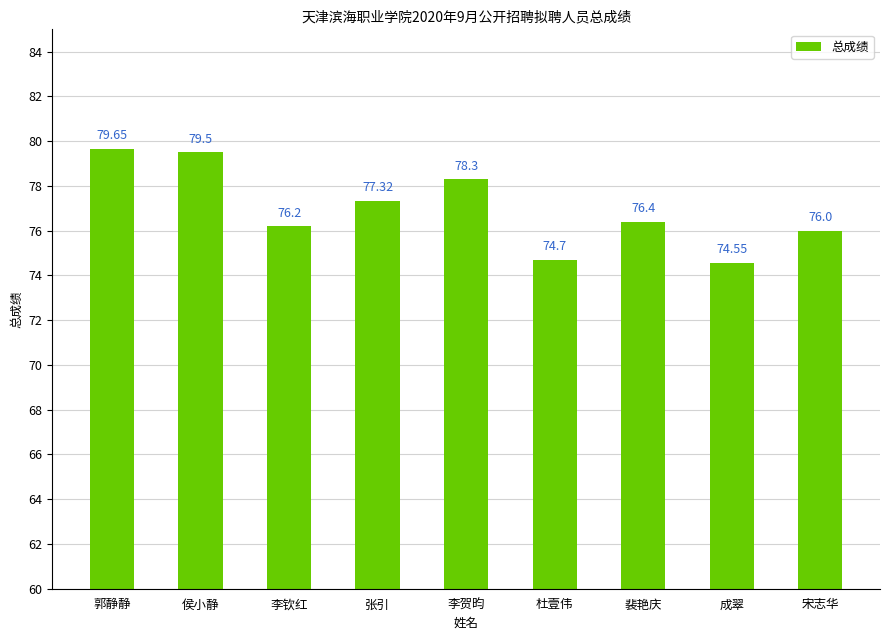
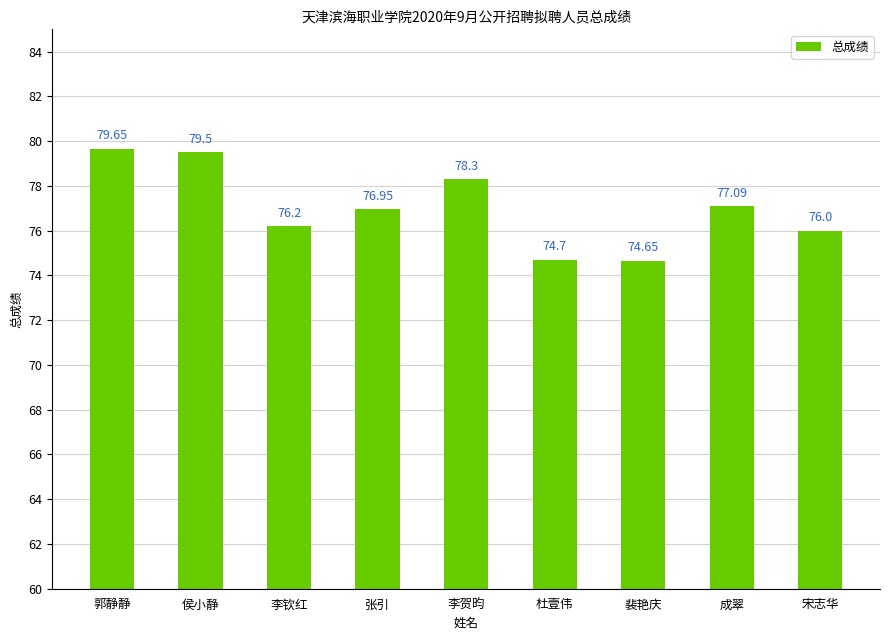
  {
    "郭静静": 79.65,
    "侯小静": 79.5,
    "李钦红": 76.2,
-   "张引": 77.32,
+   "张引": 76.95,
    "李贺昀": 78.3,
    "杜壹伟": 74.7,
-   "裴艳庆": 76.4,
-   "成翠": 74.55,
+   "裴艳庆": 74.65,
+   "成翠": 77.09,
    "宋志华": 76.0
  }
